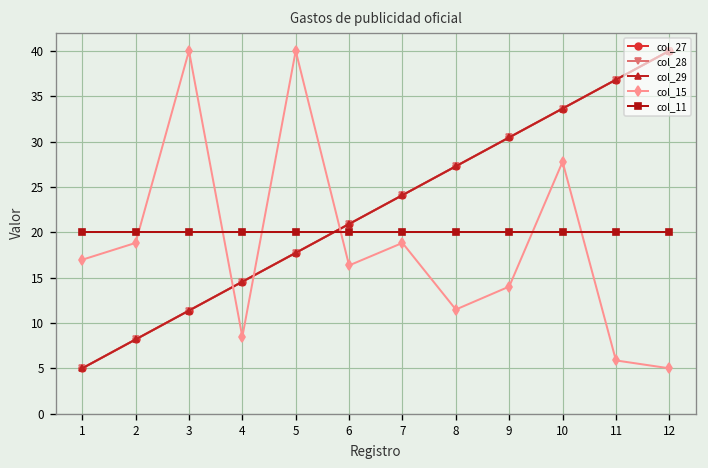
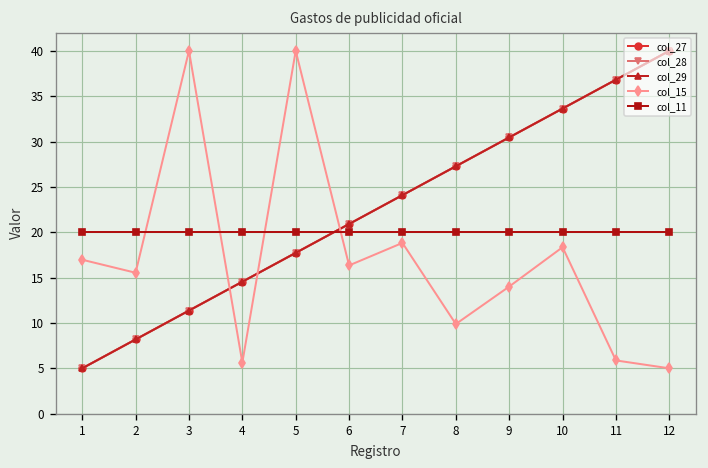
  {
    "col_15": {
      "1": 17,
-     "2": 19,
+     "2": 16,
      "3": 40,
-     "4": 8,
+     "4": 6,
      "5": 40,
      "6": 16,
      "7": 19,
-     "8": 11,
+     "8": 10,
      "9": 14,
-     "10": 28,
+     "10": 18,
      "11": 6,
      "12": 5
    }
  }
